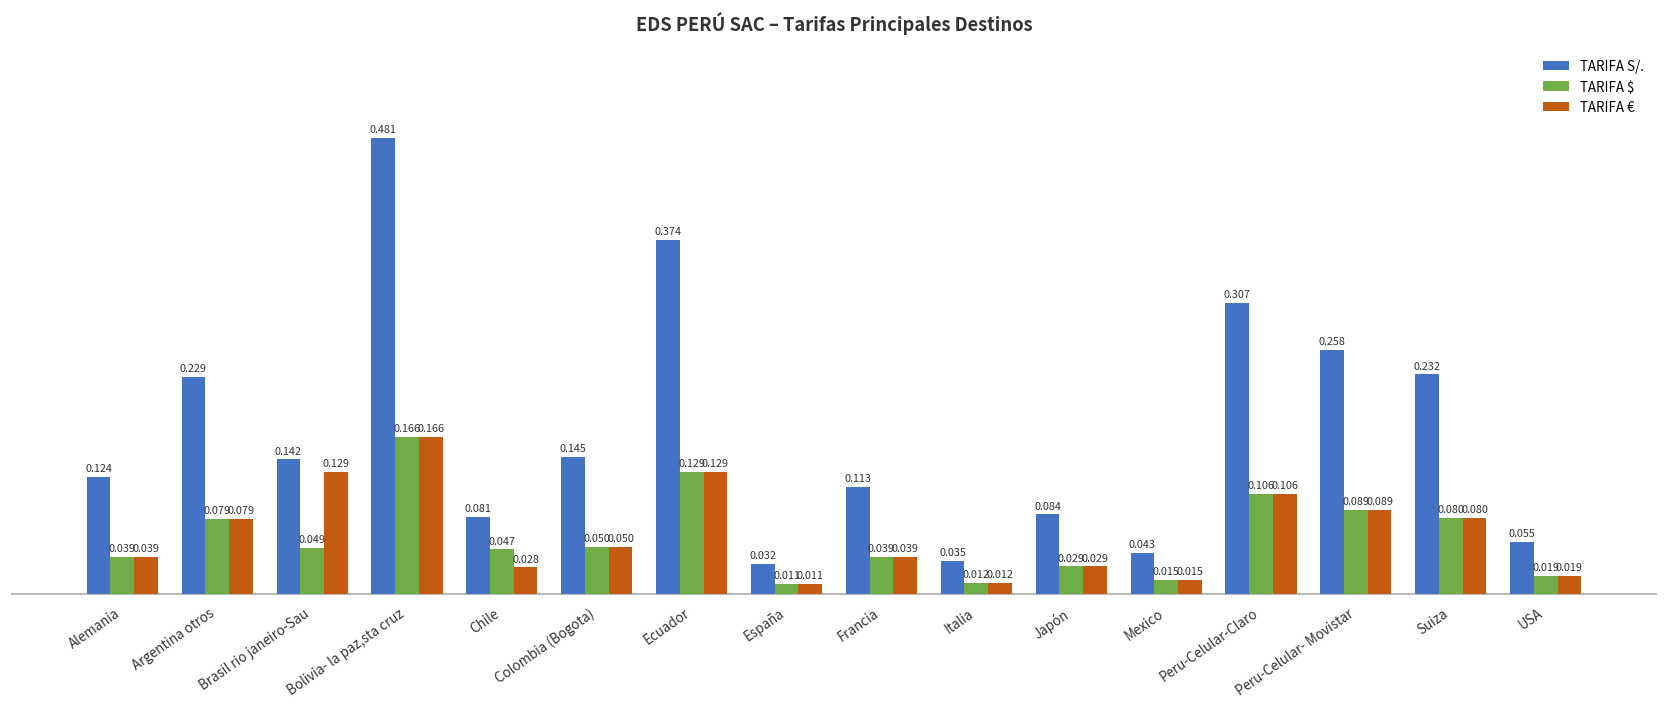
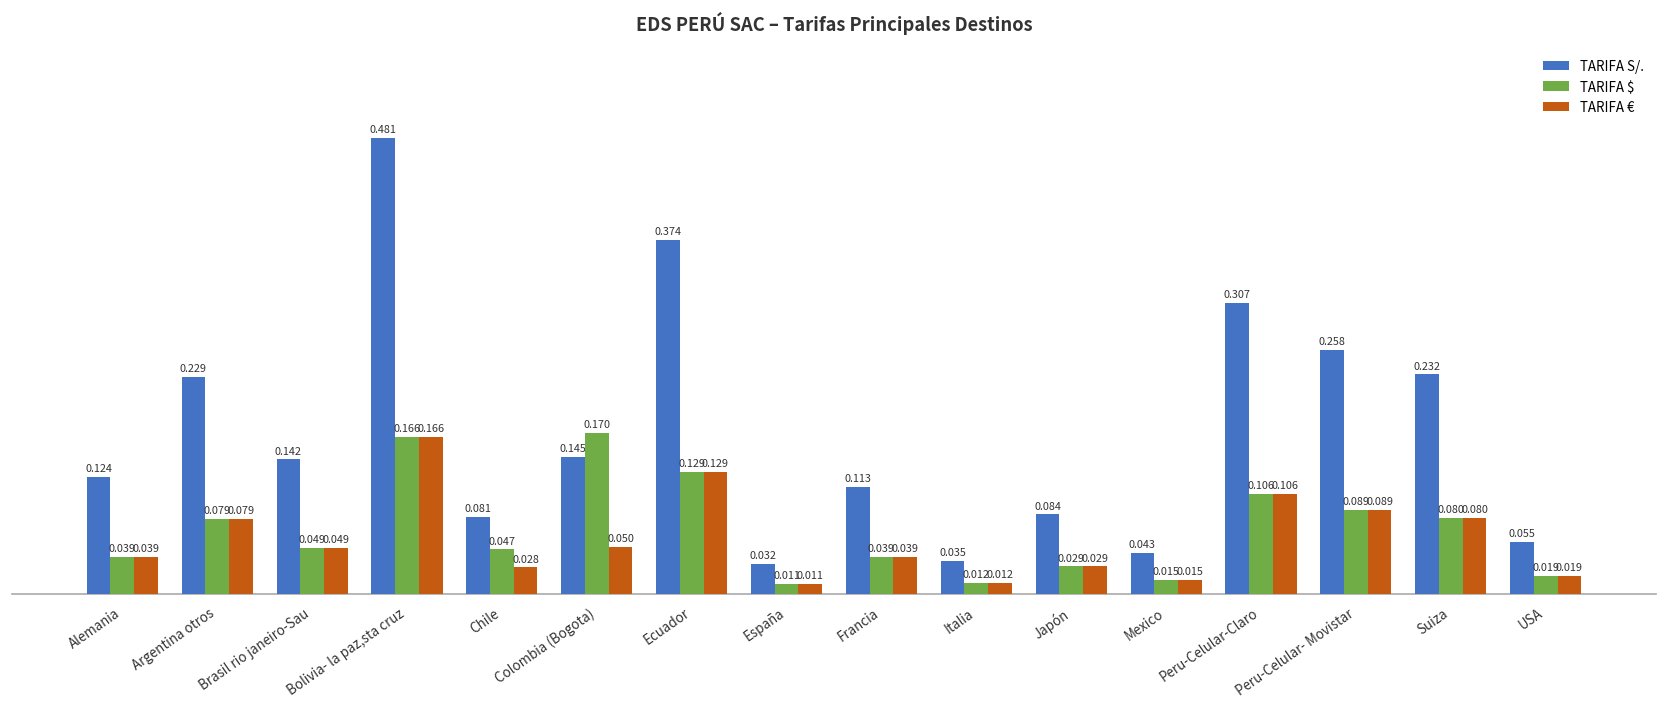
  {
    "TARIFA S/.": {
      "Alemania": 0.124,
      "Argentina otros": 0.229,
      "Brasil rio janeiro-Sau": 0.142,
      "Bolivia- la paz,sta cruz": 0.481,
      "Chile": 0.081,
      "Colombia (Bogota)": 0.145,
      "Ecuador": 0.374,
      "España": 0.032,
      "Francia": 0.113,
      "Italia": 0.035,
      "Japón": 0.084,
      "Mexico": 0.043,
      "Peru-Celular-Claro": 0.307,
      "Peru-Celular- Movistar": 0.258,
      "Suiza": 0.232,
      "USA": 0.055
    },
    "TARIFA $": {
      "Alemania": 0.039,
      "Argentina otros": 0.079,
      "Brasil rio janeiro-Sau": 0.049,
      "Bolivia- la paz,sta cruz": 0.166,
      "Chile": 0.047,
-     "Colombia (Bogota)": 0.050,
+     "Colombia (Bogota)": 0.170,
      "Ecuador": 0.129,
      "España": 0.011,
      "Francia": 0.039,
      "Italia": 0.012,
      "Japón": 0.029,
      "Mexico": 0.015,
      "Peru-Celular-Claro": 0.106,
      "Peru-Celular- Movistar": 0.089,
      "Suiza": 0.080,
      "USA": 0.019
    },
    "TARIFA €": {
      "Alemania": 0.039,
      "Argentina otros": 0.079,
-     "Brasil rio janeiro-Sau": 0.129,
+     "Brasil rio janeiro-Sau": 0.049,
      "Bolivia- la paz,sta cruz": 0.166,
      "Chile": 0.028,
      "Colombia (Bogota)": 0.050,
      "Ecuador": 0.129,
      "España": 0.011,
      "Francia": 0.039,
      "Italia": 0.012,
      "Japón": 0.029,
      "Mexico": 0.015,
      "Peru-Celular-Claro": 0.106,
      "Peru-Celular- Movistar": 0.089,
      "Suiza": 0.080,
      "USA": 0.019
    }
  }
